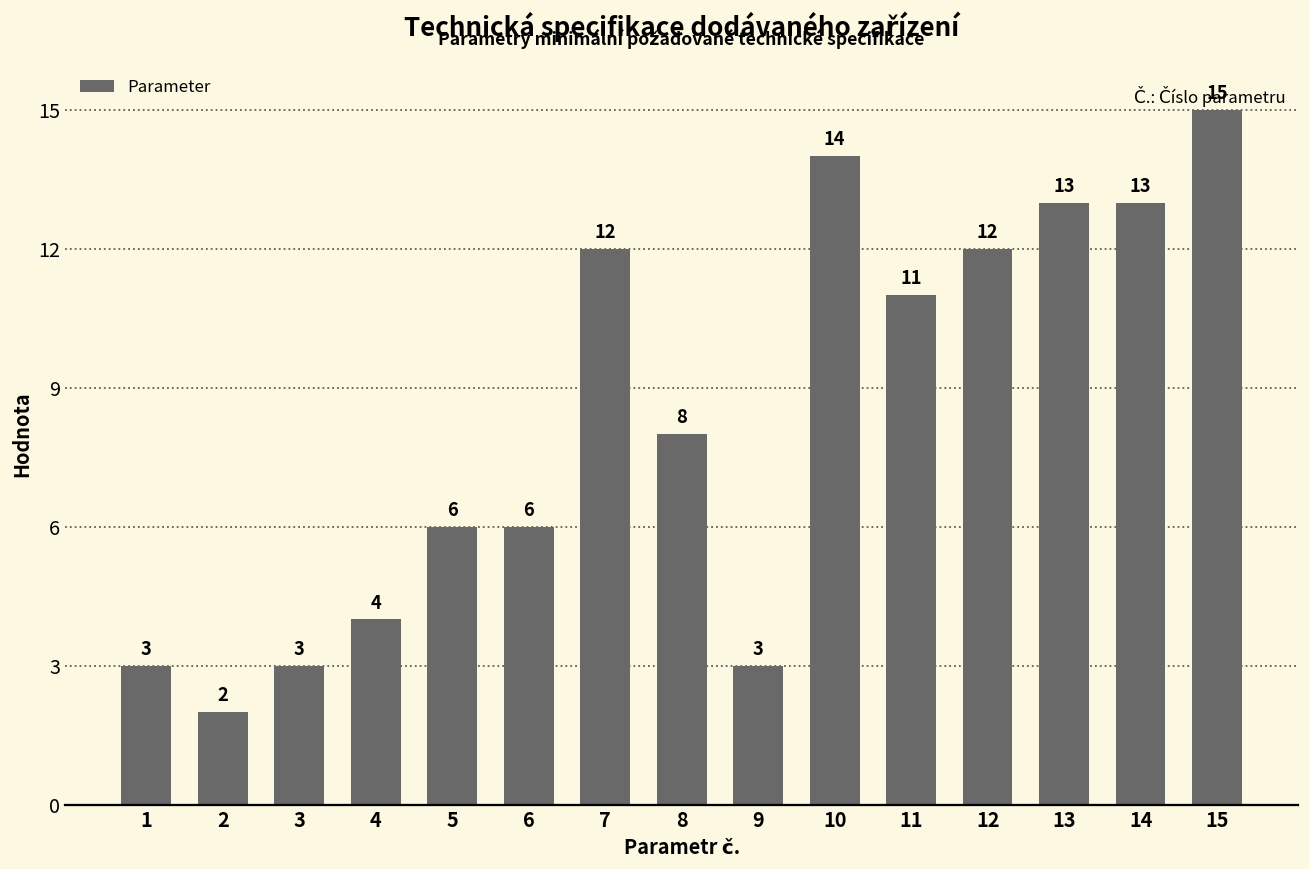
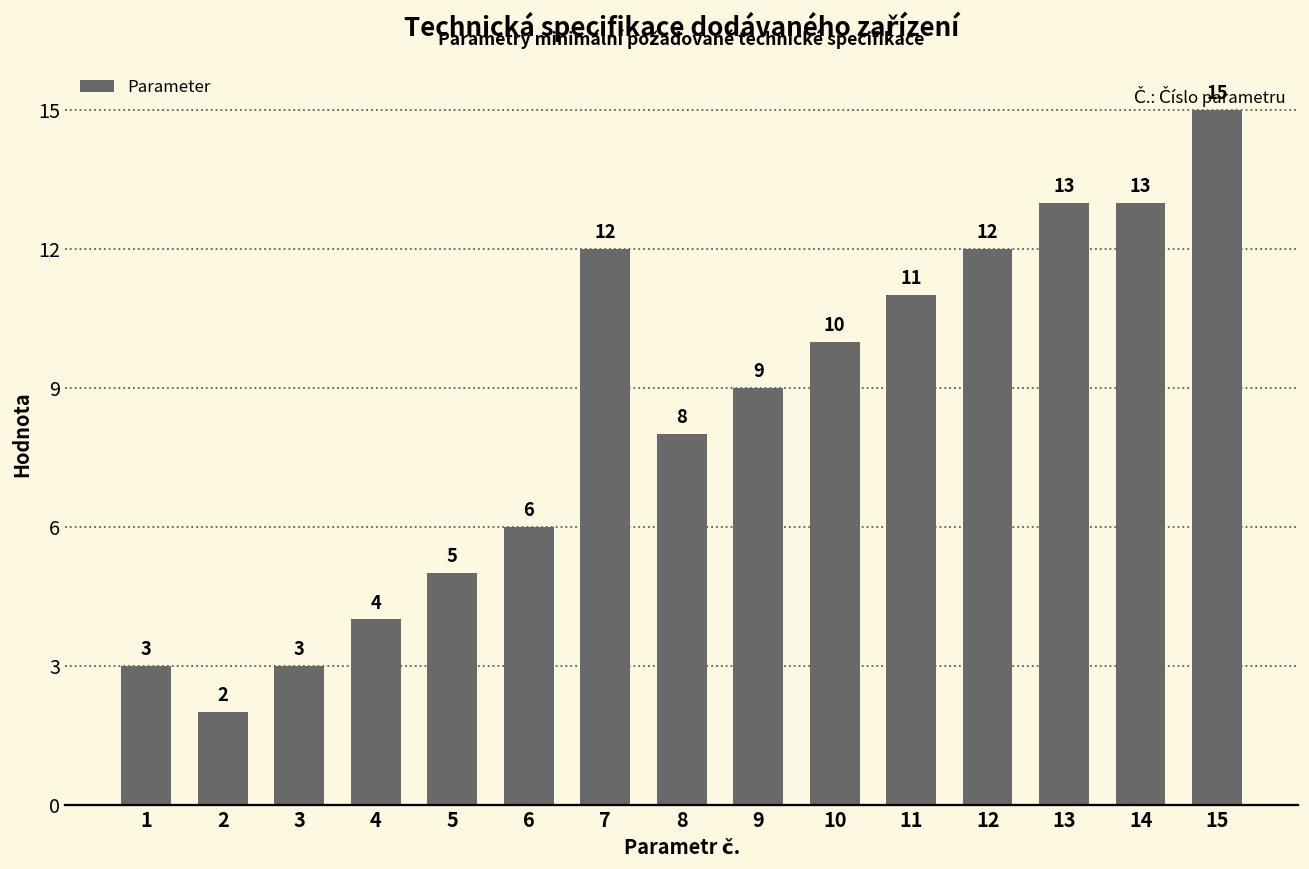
  {
    "1": 3,
    "2": 2,
    "3": 3,
    "4": 4,
-   "5": 6,
+   "5": 5,
    "6": 6,
    "7": 12,
    "8": 8,
-   "9": 3,
-   "10": 14,
+   "9": 9,
+   "10": 10,
    "11": 11,
    "12": 12,
    "13": 13,
    "14": 13
  }
